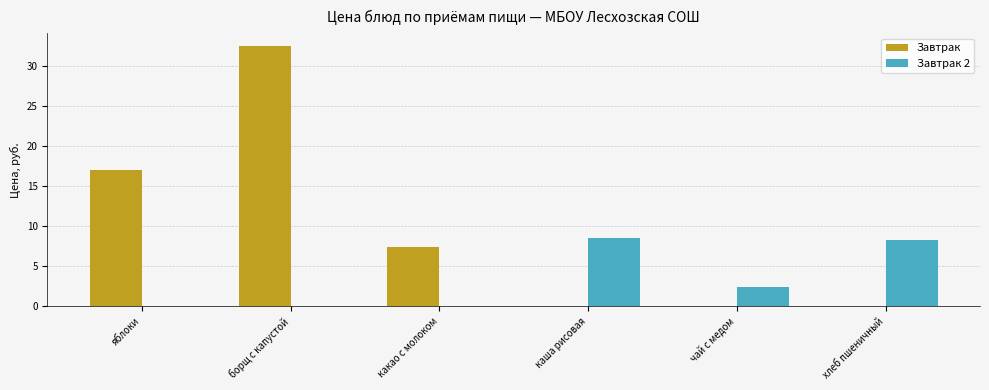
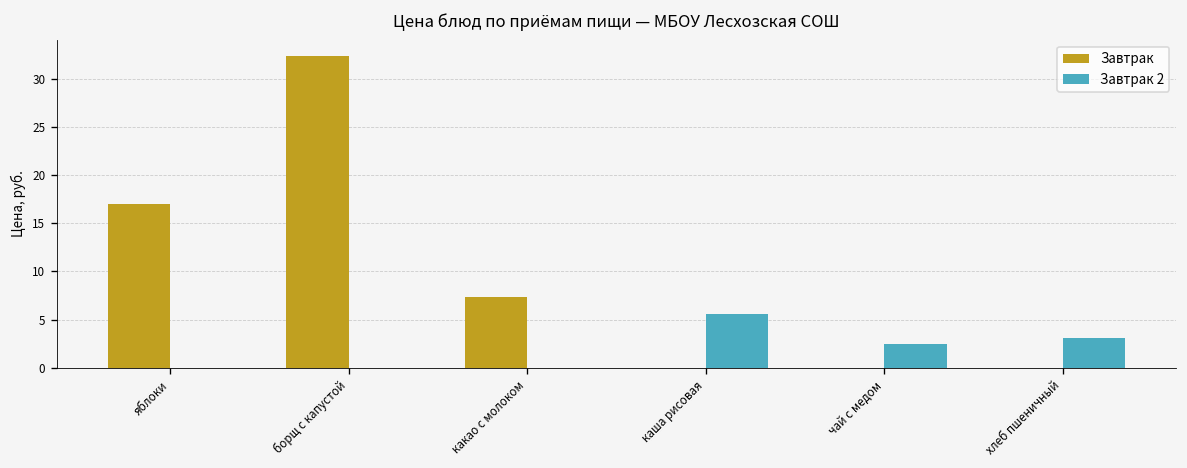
  {
    "Завтрак": {
      "яблоки": 17,
      "борщ с капустой": 32,
      "какао с молоком": 7,
      "каша рисовая": 0,
      "чай с медом": 0,
      "хлеб пшеничный": 0
    },
    "Завтрак 2": {
      "яблоки": 0,
      "борщ с капустой": 0,
      "какао с молоком": 0,
-     "каша рисовая": 9,
+     "каша рисовая": 6,
      "чай с медом": 2,
-     "хлеб пшеничный": 8
+     "хлеб пшеничный": 3
    }
  }
